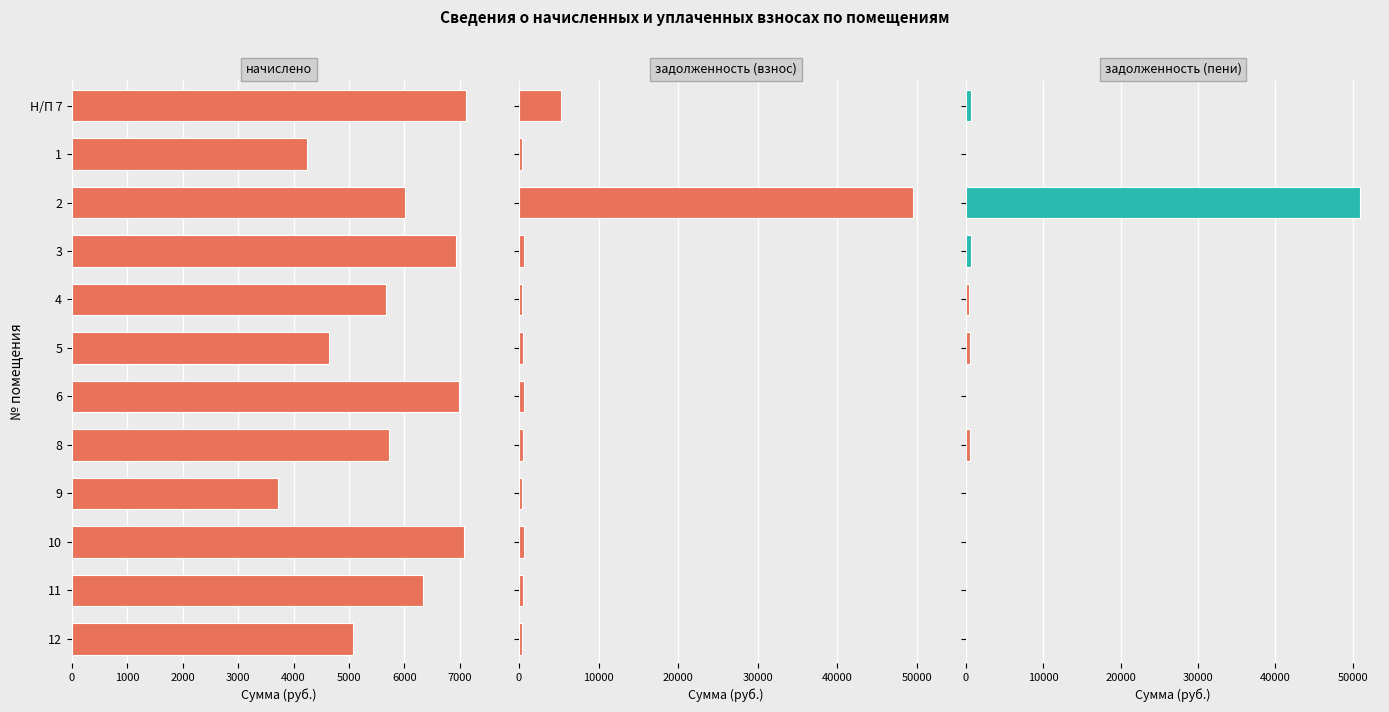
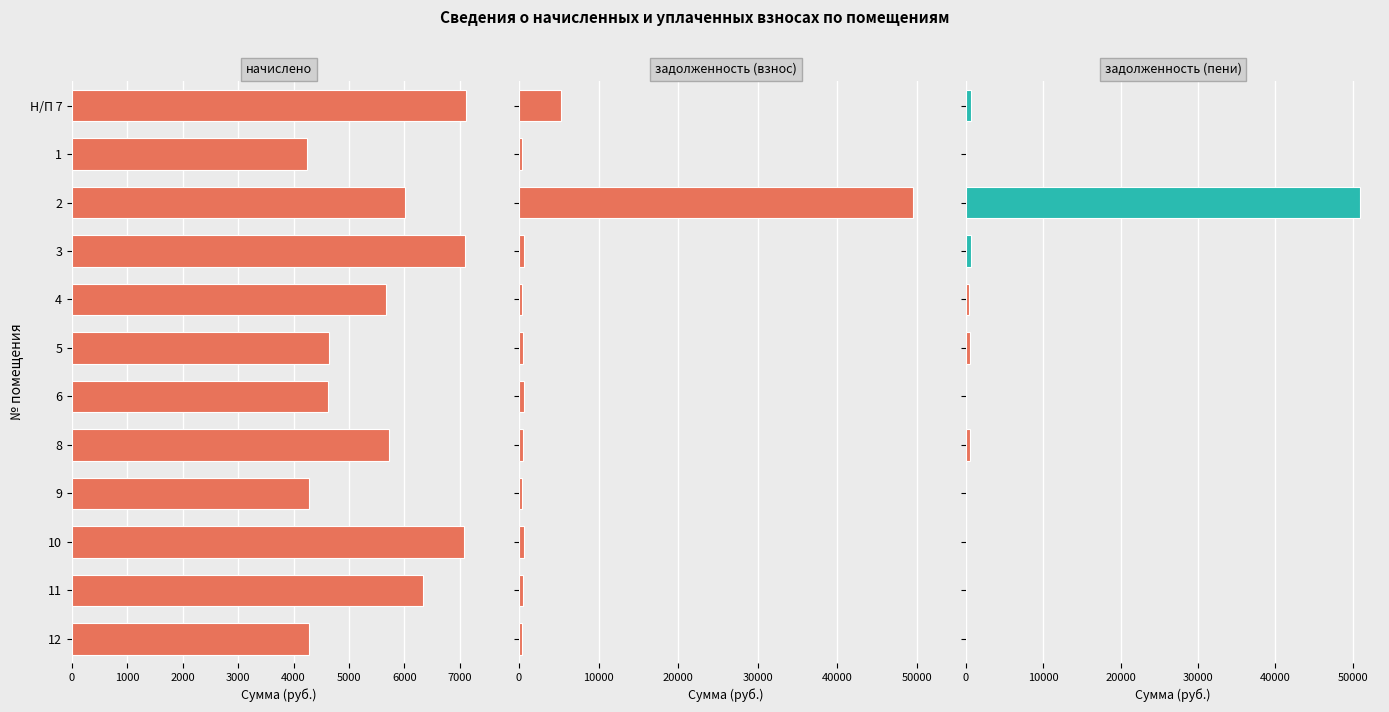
  {
    "начислено": {
      "Н/П 7": 7100,
      "1": 4200,
      "2": 6000,
-     "3": 6900,
+     "3": 7100,
      "4": 5700,
      "5": 4600,
-     "6": 7000,
+     "6": 4600,
      "8": 5700,
-     "9": 3700,
+     "9": 4300,
      "10": 7100,
      "11": 6300,
-     "12": 5100
+     "12": 4300
    }
  }
